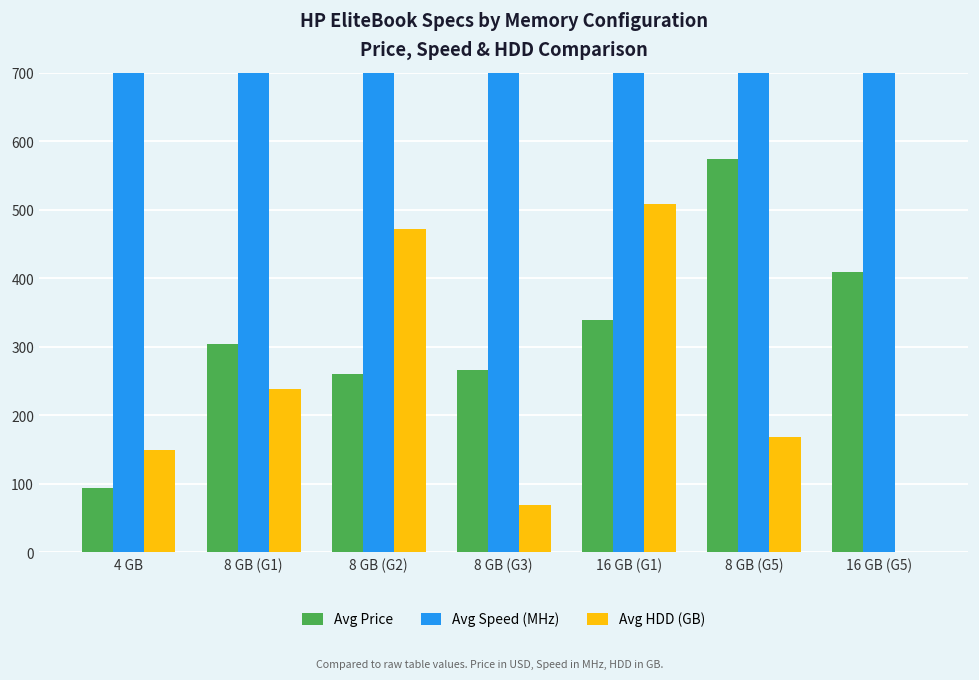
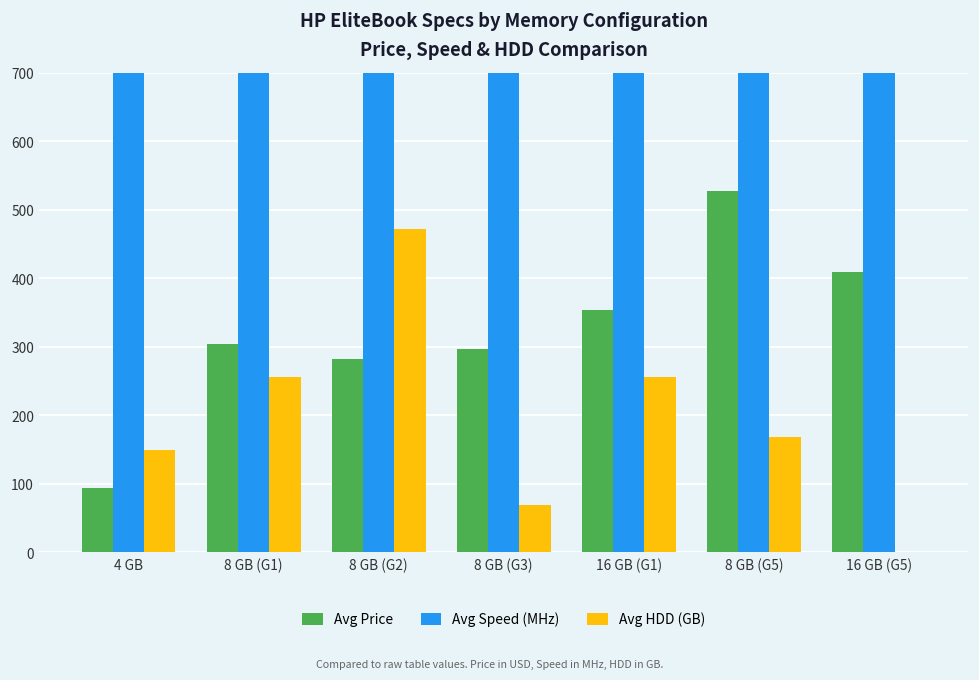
  {
    "Avg Price": {
      "4 GB": 90,
      "8 GB (G1)": 300,
-     "8 GB (G2)": 260,
-     "8 GB (G3)": 270,
-     "16 GB (G1)": 340,
-     "8 GB (G5)": 570,
+     "8 GB (G2)": 280,
+     "8 GB (G3)": 300,
+     "16 GB (G1)": 350,
+     "8 GB (G5)": 530,
      "16 GB (G5)": 410
    },
    "Avg HDD (GB)": {
      "4 GB": 150,
-     "8 GB (G1)": 240,
+     "8 GB (G1)": 260,
      "8 GB (G2)": 470,
      "8 GB (G3)": 70,
-     "16 GB (G1)": 510,
+     "16 GB (G1)": 260,
      "8 GB (G5)": 170,
      "16 GB (G5)": 0
    }
  }
